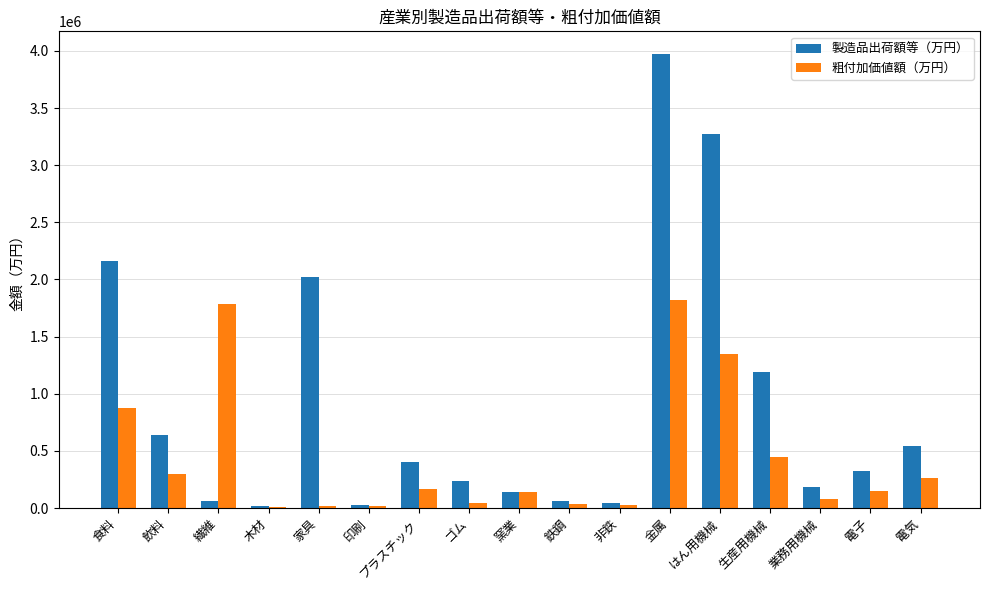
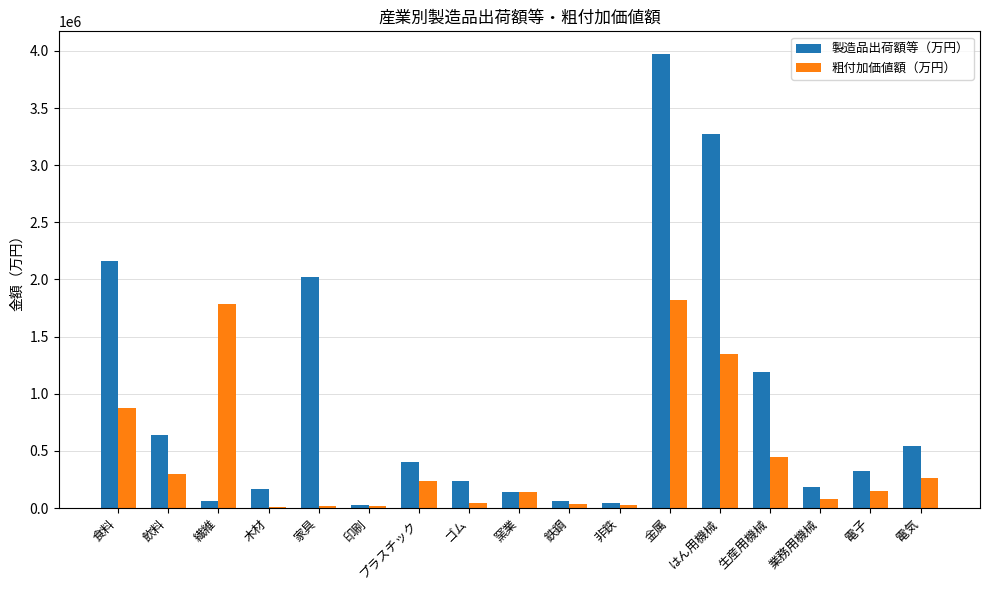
  {
    "製造品出荷額等（万円）": {
      "食料": 2160000,
      "飲料": 640000,
      "繊維": 70000,
-     "木材": 20000,
+     "木材": 170000,
      "家具": 2020000,
      "印刷": 30000,
      "プラスチック": 410000,
      "ゴム": 240000,
      "窯業": 140000,
      "鉄鋼": 60000,
      "非鉄": 40000,
      "金属": 3970000,
      "はん用機械": 3280000,
      "生産用機械": 1190000,
      "業務用機械": 180000,
      "電子": 320000,
      "電気": 540000
    },
    "粗付加価値額（万円）": {
      "食料": 870000,
      "飲料": 300000,
      "繊維": 1780000,
-     "プラスチック": 160000,
+     "プラスチック": 240000,
      "ゴム": 50000,
      "窯業": 140000,
      "鉄鋼": 40000,
      "非鉄": 20000,
      "金属": 1820000,
      "はん用機械": 1340000,
      "生産用機械": 450000,
      "業務用機械": 80000,
      "電子": 150000,
      "電気": 260000
    }
  }
